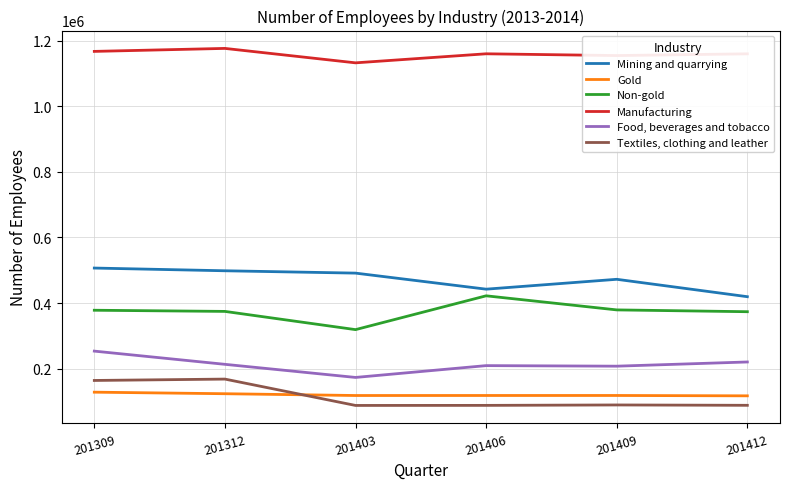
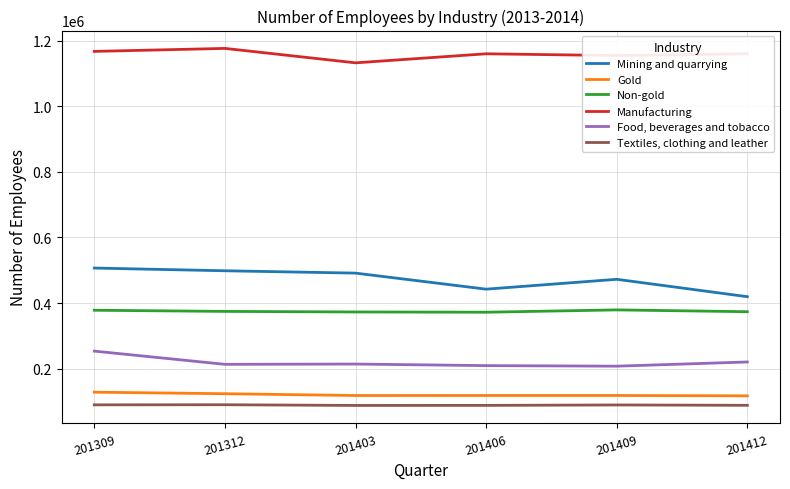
  {
    "Mining and quarrying": {
      "201309": 510000,
      "201312": 500000,
      "201403": 490000,
      "201406": 440000,
      "201409": 470000,
      "201412": 420000
    },
    "Gold": {
      "201309": 130000,
      "201312": 120000,
      "201403": 120000,
      "201406": 120000,
      "201409": 120000,
      "201412": 120000
    },
    "Non-gold": {
      "201309": 380000,
      "201312": 370000,
-     "201403": 320000,
-     "201406": 420000,
+     "201403": 370000,
+     "201406": 370000,
      "201409": 380000,
      "201412": 370000
    },
    "Manufacturing": {
      "201309": 1170000,
      "201312": 1180000,
      "201403": 1130000,
      "201406": 1160000
    },
    "Food, beverages and tobacco": {
      "201309": 250000,
      "201312": 210000,
-     "201403": 170000,
+     "201403": 210000,
      "201406": 210000,
      "201409": 210000,
      "201412": 220000
    },
    "Textiles, clothing and leather": {
-     "201309": 160000,
-     "201312": 170000,
+     "201309": 90000,
+     "201312": 90000,
      "201403": 90000,
      "201406": 90000,
      "201409": 90000,
      "201412": 90000
    }
  }
